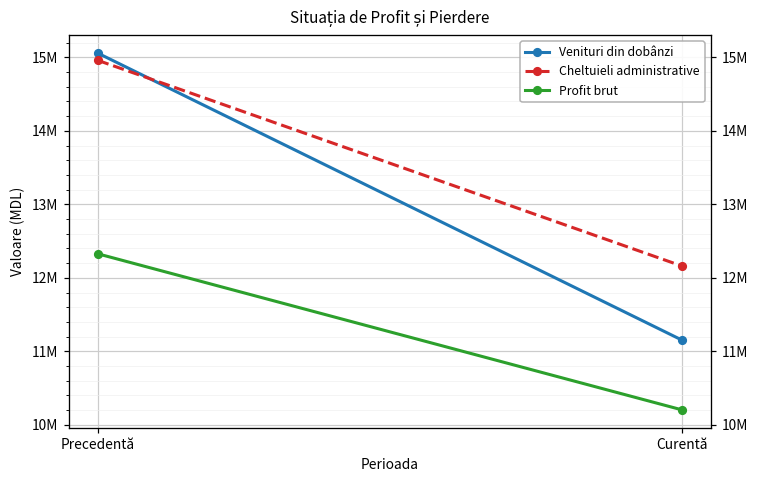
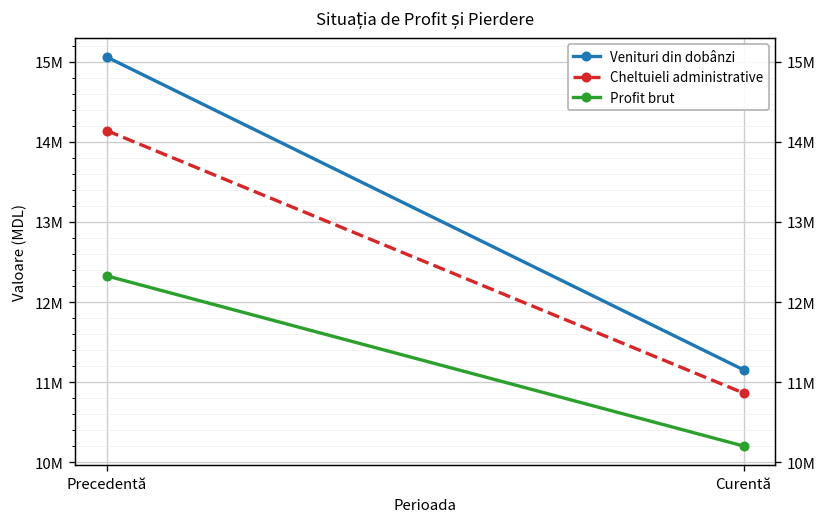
  {
    "Venituri din dobânzi": {
      "Precedentă": 15100000,
      "Curentă": 11200000
    },
    "Cheltuieli administrative": {
-     "Precedentă": 15000000,
-     "Curentă": 12200000
+     "Precedentă": 14100000,
+     "Curentă": 10900000
    },
    "Profit brut": {
      "Precedentă": 12300000,
      "Curentă": 10200000
    }
  }
